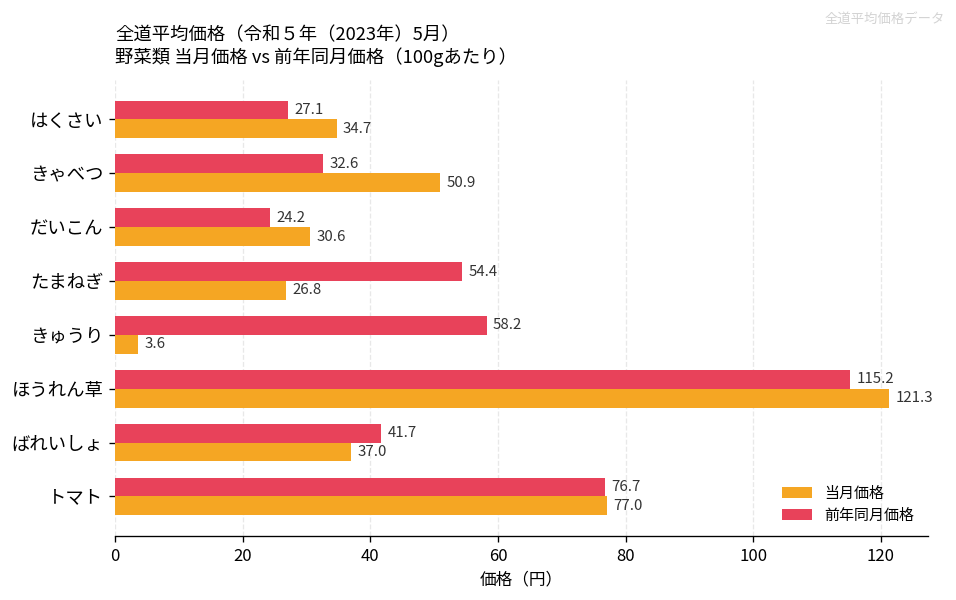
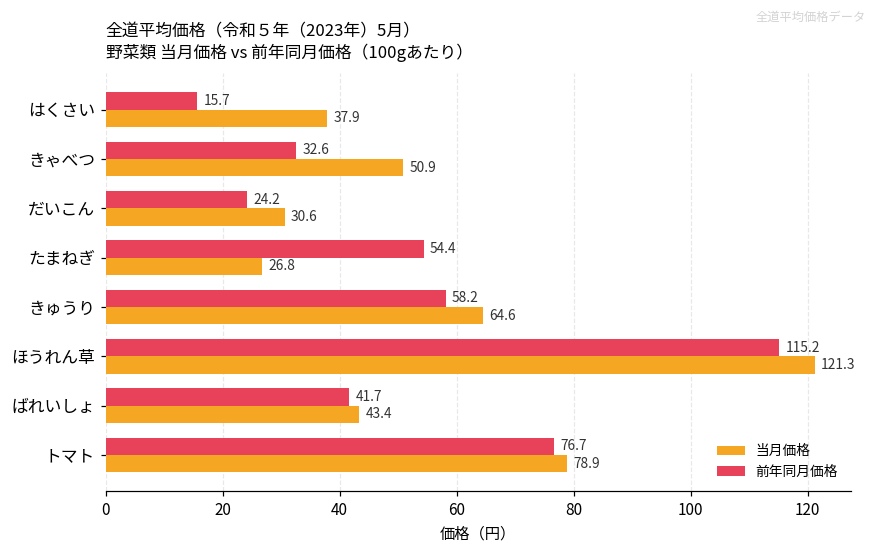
  {
    "当月価格": {
-     "はくさい": 34.7,
+     "はくさい": 37.9,
      "きゃべつ": 50.9,
      "だいこん": 30.6,
      "たまねぎ": 26.8,
-     "きゅうり": 3.6,
+     "きゅうり": 64.6,
      "ほうれん草": 121.3,
-     "ばれいしょ": 37.0,
-     "トマト": 77.0
+     "ばれいしょ": 43.4,
+     "トマト": 78.9
    },
    "前年同月価格": {
-     "はくさい": 27.1,
+     "はくさい": 15.7,
      "きゃべつ": 32.6,
      "だいこん": 24.2,
      "たまねぎ": 54.4,
      "きゅうり": 58.2,
      "ほうれん草": 115.2,
      "ばれいしょ": 41.7,
      "トマト": 76.7
    }
  }
